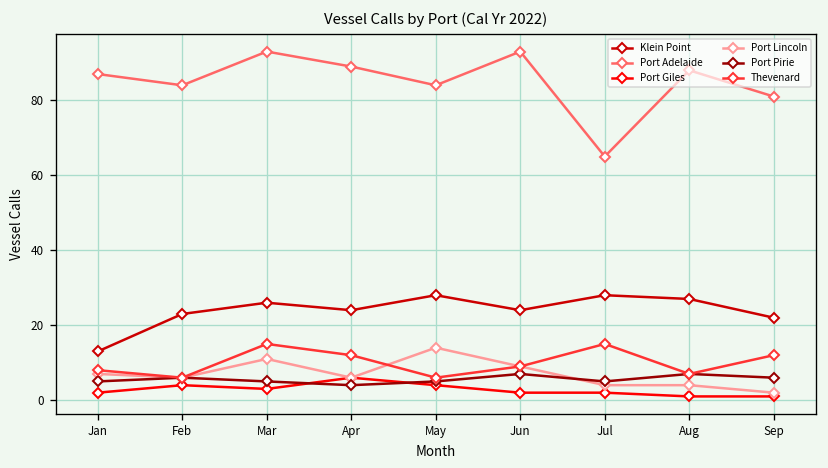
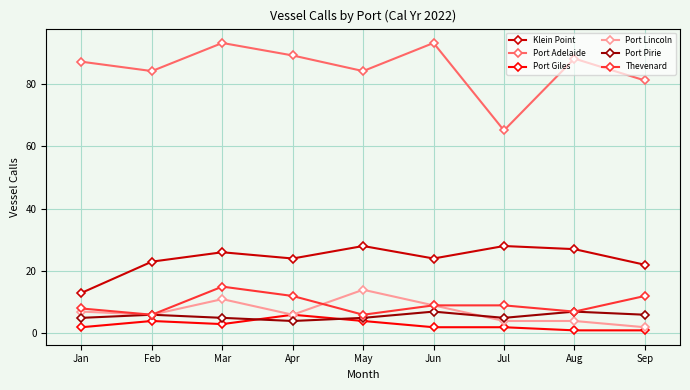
  {
    "Port Adelaide": {
      "Jan": 87,
      "Feb": 84,
      "Mar": 93,
      "Apr": 89,
      "May": 84,
      "Jun": 93,
      "Jul": 65,
      "Sep": 81
    },
    "Port Lincoln": {
      "Jan": 7,
      "Mar": 11,
      "May": 14,
      "Jul": 4,
      "Aug": 4,
      "Sep": 2
    },
    "Thevenard": {
      "Jan": 8,
      "Mar": 15,
      "Apr": 12,
      "May": 6,
-     "Jul": 15,
+     "Jul": 9,
      "Sep": 12
    }
  }
